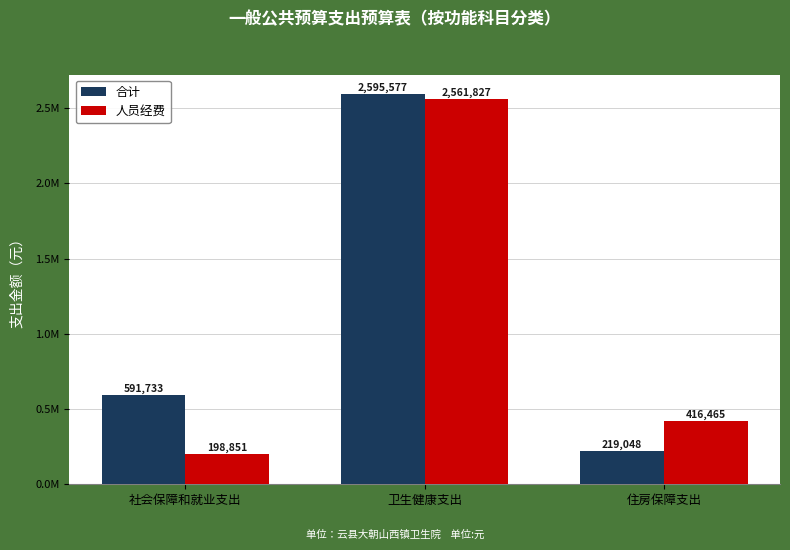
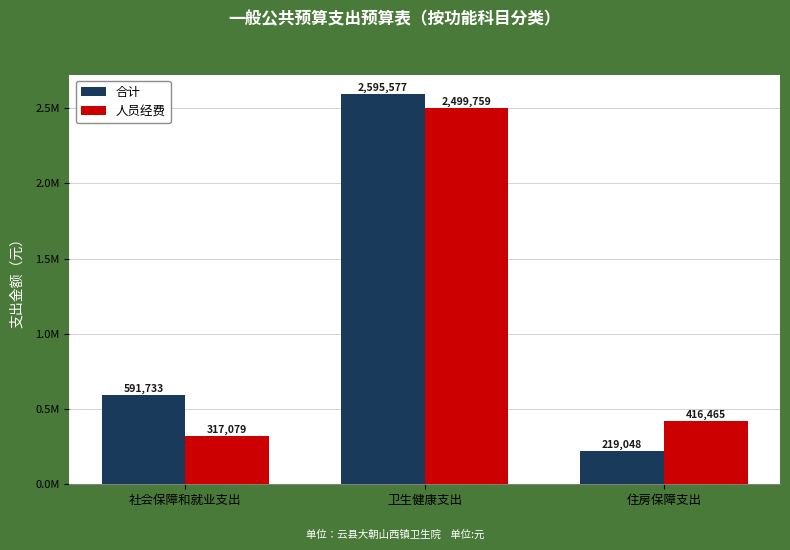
  {
    "合计": {
      "社会保障和就业支出": "591,733",
      "卫生健康支出": "2,595,577",
      "住房保障支出": "219,048"
    },
    "人员经费": {
-     "社会保障和就业支出": "198,851",
-     "卫生健康支出": "2,561,827",
+     "社会保障和就业支出": "317,079",
+     "卫生健康支出": "2,499,759",
      "住房保障支出": "416,465"
    }
  }
